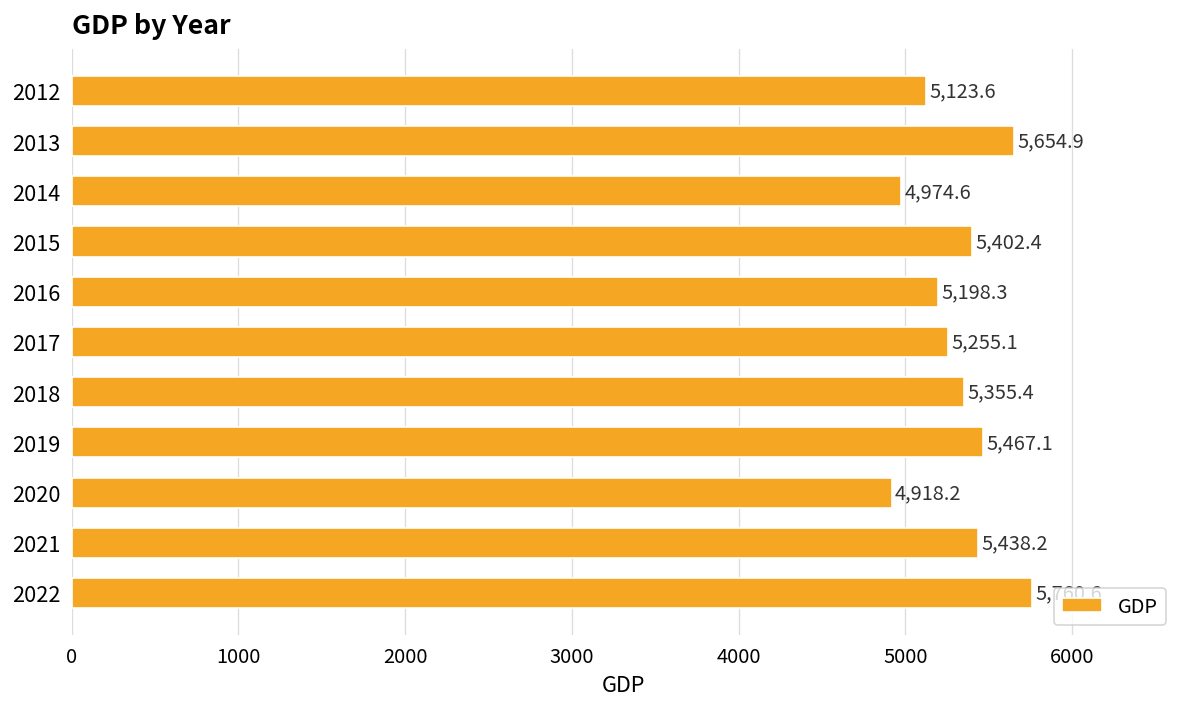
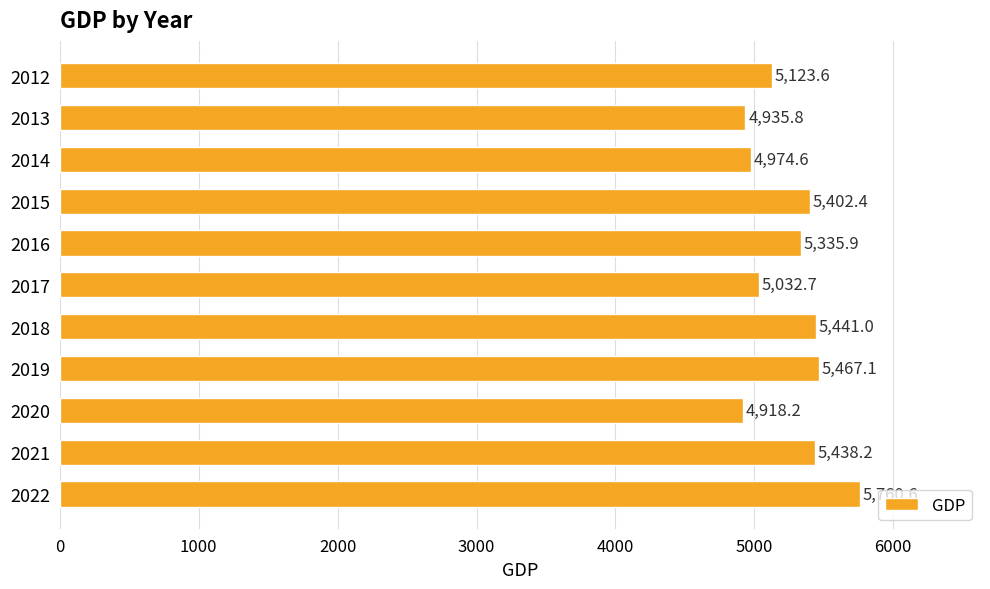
  {
    "2012": "5,123.6",
-   "2013": "5,654.9",
+   "2013": "4,935.8",
    "2014": "4,974.6",
    "2015": "5,402.4",
-   "2016": "5,198.3",
-   "2017": "5,255.1",
-   "2018": "5,355.4",
+   "2016": "5,335.9",
+   "2017": "5,032.7",
+   "2018": "5,441.0",
    "2019": "5,467.1",
    "2020": "4,918.2",
    "2021": "5,438.2"
  }
